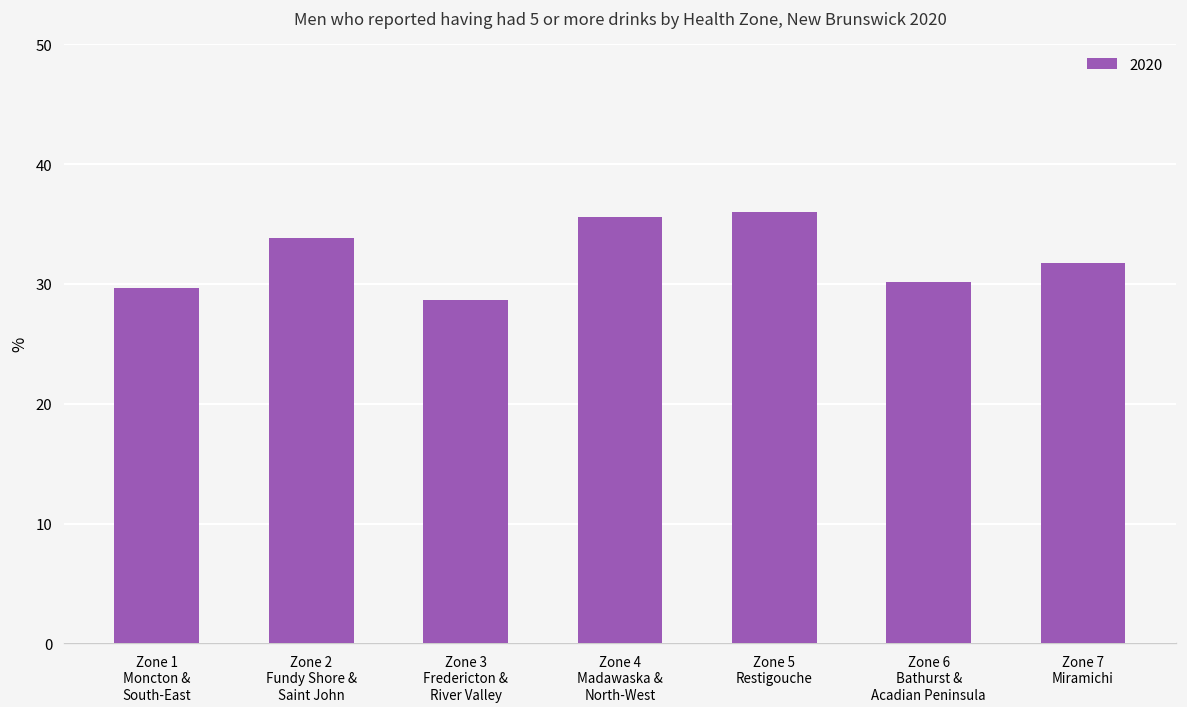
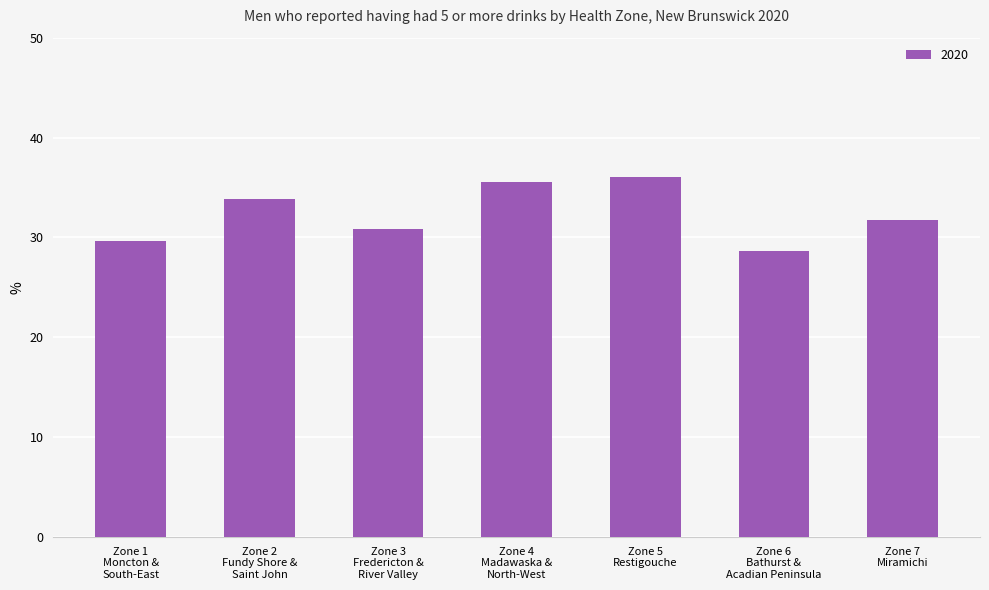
  {
    "Zone 1 Moncton & South-East": 30,
    "Zone 2 Fundy Shore & Saint John": 34,
-   "Zone 3 Fredericton & River Valley": 29,
+   "Zone 3 Fredericton & River Valley": 31,
    "Zone 4 Madawaska & North-West": 36,
    "Zone 5 Restigouche": 36,
-   "Zone 6 Bathurst & Acadian Peninsula": 30,
+   "Zone 6 Bathurst & Acadian Peninsula": 29,
    "Zone 7 Miramichi": 32
  }
